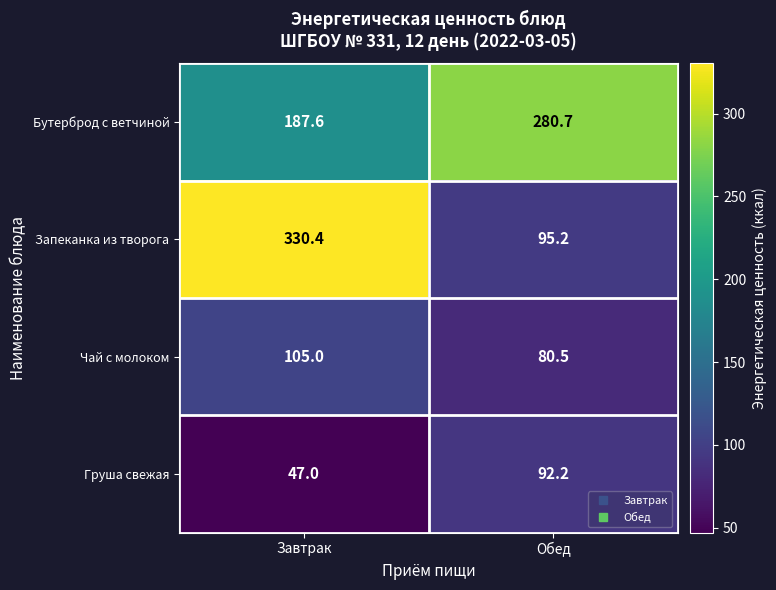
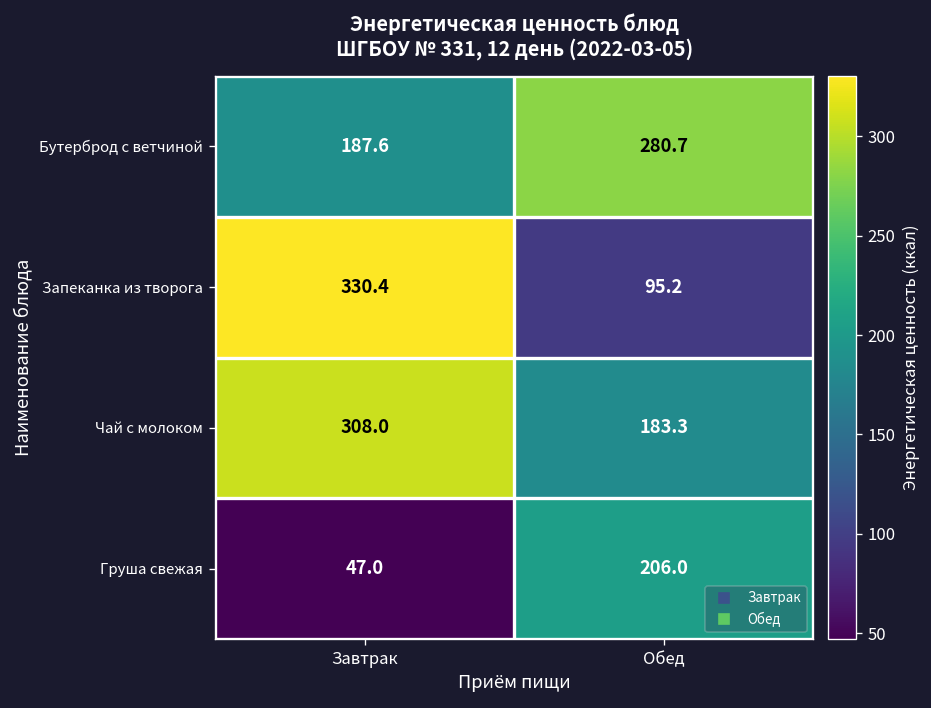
  {
    "Бутерброд с ветчиной": {
      "Завтрак": 187.6,
      "Обед": 280.7
    },
    "Запеканка из творога": {
      "Завтрак": 330.4,
      "Обед": 95.2
    },
    "Чай с молоком": {
-     "Завтрак": 105.0,
-     "Обед": 80.5
+     "Завтрак": 308.0,
+     "Обед": 183.3
    },
    "Груша свежая": {
      "Завтрак": 47.0,
-     "Обед": 92.2
+     "Обед": 206.0
    }
  }
